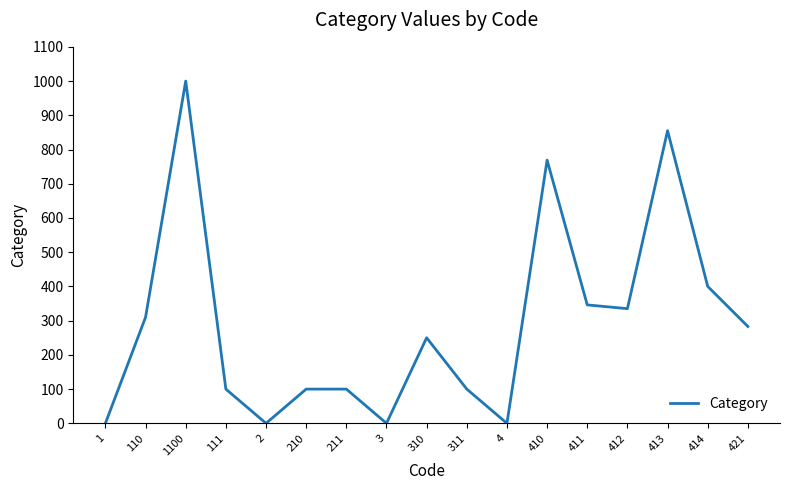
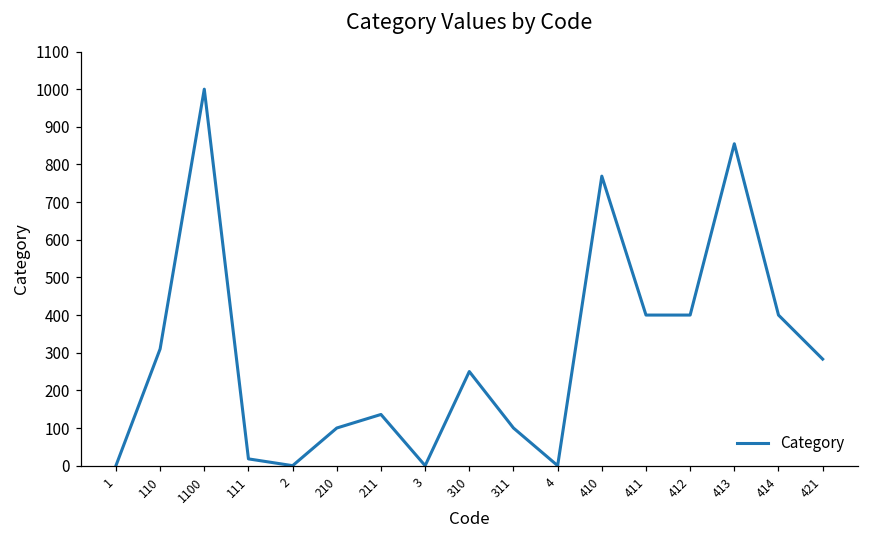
  {
    "1": 0,
    "110": 310,
    "1100": 1000,
-   "111": 100,
+   "111": 20,
    "2": 0,
    "210": 100,
-   "211": 100,
+   "211": 140,
    "3": 0,
    "310": 250,
    "311": 100,
    "4": 0,
    "410": 770,
-   "411": 350,
-   "412": 340,
+   "411": 400,
+   "412": 400,
    "413": 860,
    "414": 400,
    "421": 280
  }
